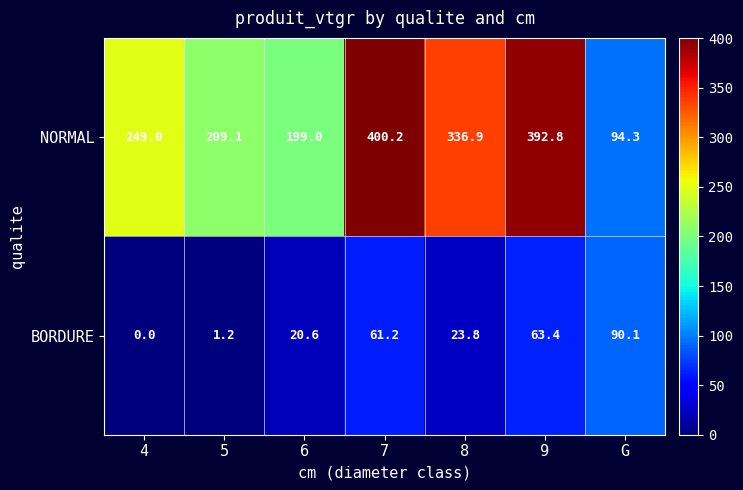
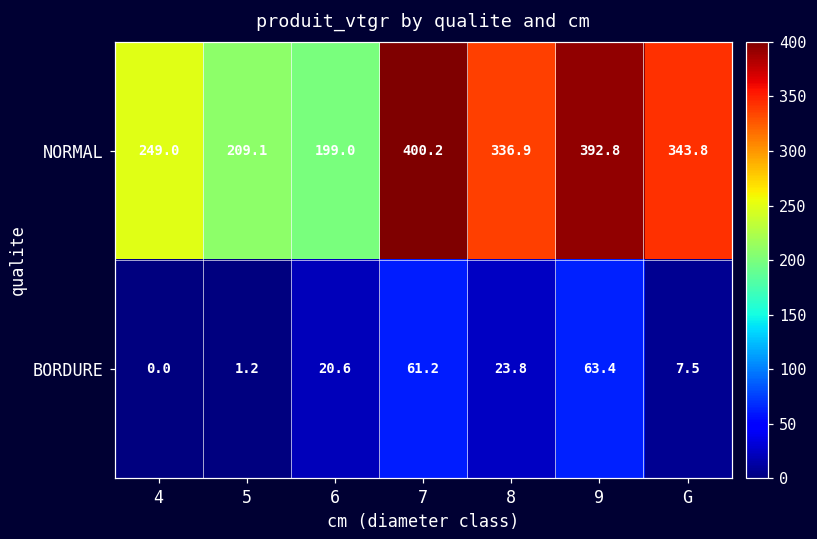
  {
    "NORMAL": {
      "4": 249.0,
      "5": 209.1,
      "6": 199.0,
      "7": 400.2,
      "8": 336.9,
      "9": 392.8,
-     "G": 94.3
+     "G": 343.8
    },
    "BORDURE": {
      "4": 0.0,
      "5": 1.2,
      "6": 20.6,
      "7": 61.2,
      "8": 23.8,
      "9": 63.4,
-     "G": 90.1
+     "G": 7.5
    }
  }
